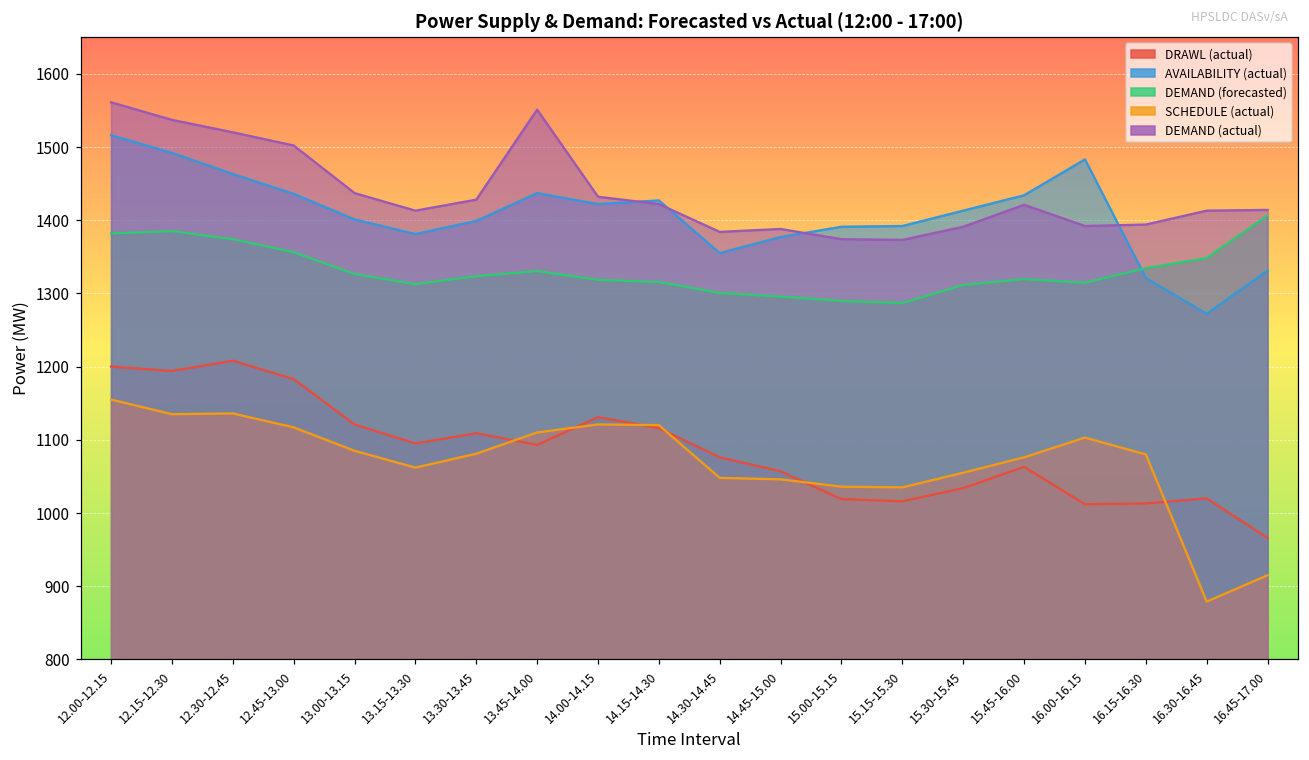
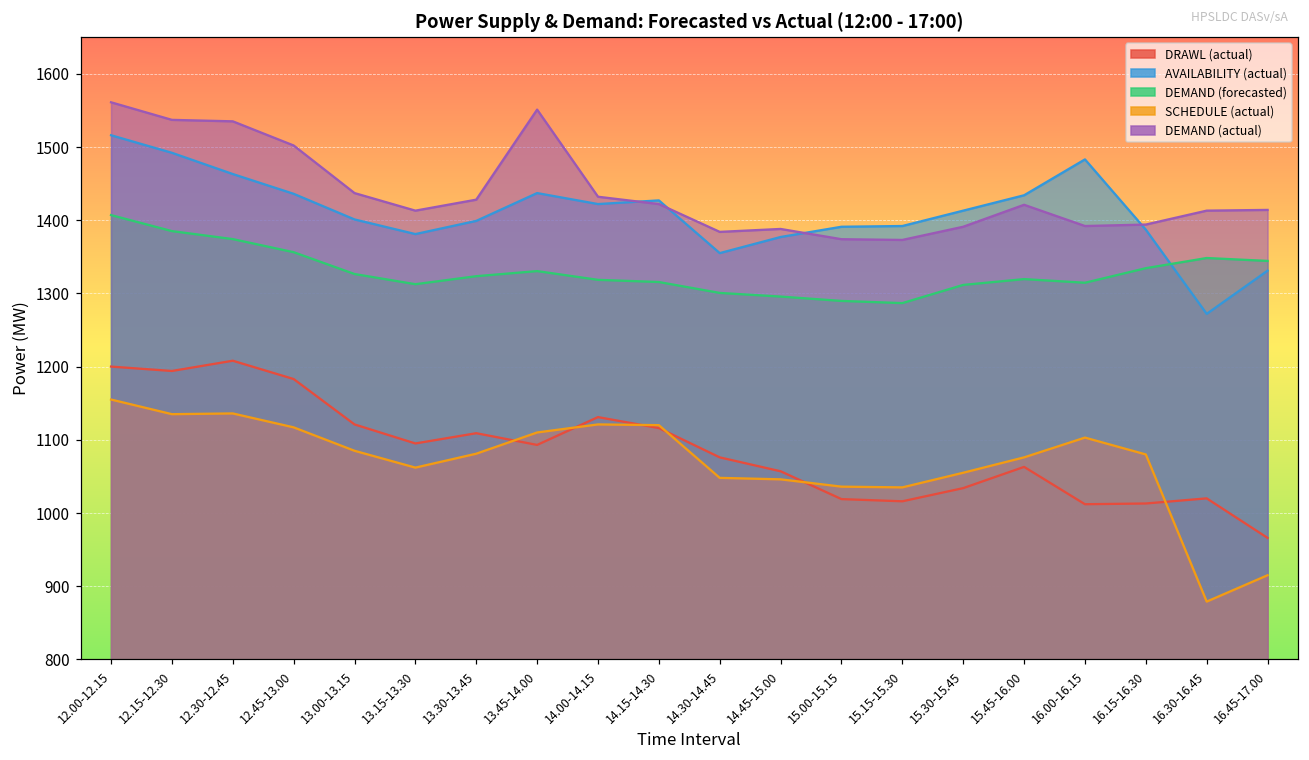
  {
    "DRAWL (actual)": {
      "12.00-12.15": 1200,
      "12.15-12.30": 1190,
      "12.30-12.45": 1210,
      "12.45-13.00": 1180,
      "13.00-13.15": 1120,
      "13.15-13.30": 1100,
      "13.30-13.45": 1110,
      "13.45-14.00": 1090,
      "14.00-14.15": 1130,
      "14.15-14.30": 1120,
      "14.30-14.45": 1080,
      "14.45-15.00": 1060,
      "15.00-15.15": 1020,
      "15.15-15.30": 1020,
      "15.30-15.45": 1030,
      "15.45-16.00": 1060,
      "16.00-16.15": 1010,
      "16.15-16.30": 1010,
      "16.30-16.45": 1020,
      "16.45-17.00": 970
    },
    "AVAILABILITY (actual)": {
      "12.00-12.15": 1520,
      "12.15-12.30": 1490,
      "12.30-12.45": 1460,
      "12.45-13.00": 1440,
      "13.00-13.15": 1400,
      "13.15-13.30": 1380,
      "13.30-13.45": 1400,
      "13.45-14.00": 1440,
      "14.00-14.15": 1420,
      "14.15-14.30": 1430,
      "14.30-14.45": 1360,
      "14.45-15.00": 1380,
      "15.00-15.15": 1390,
      "15.15-15.30": 1390,
      "15.30-15.45": 1410,
      "15.45-16.00": 1430,
      "16.00-16.15": 1480,
-     "16.15-16.30": 1320,
+     "16.15-16.30": 1390,
      "16.30-16.45": 1270,
      "16.45-17.00": 1330
    },
    "DEMAND (forecasted)": {
-     "12.00-12.15": 1380,
+     "12.00-12.15": 1410,
      "12.15-12.30": 1390,
      "12.30-12.45": 1370,
      "12.45-13.00": 1360,
      "13.00-13.15": 1330,
      "13.15-13.30": 1310,
      "13.30-13.45": 1320,
      "13.45-14.00": 1330,
      "14.00-14.15": 1320,
      "14.15-14.30": 1320,
      "14.30-14.45": 1300,
      "14.45-15.00": 1300,
      "15.00-15.15": 1290,
      "15.15-15.30": 1290,
      "15.30-15.45": 1310,
      "15.45-16.00": 1320,
      "16.00-16.15": 1310,
      "16.15-16.30": 1330,
      "16.30-16.45": 1350,
-     "16.45-17.00": 1410
+     "16.45-17.00": 1340
    },
    "SCHEDULE (actual)": {
      "12.00-12.15": 1160,
      "12.15-12.30": 1140,
      "12.30-12.45": 1140,
      "12.45-13.00": 1120,
      "13.00-13.15": 1090,
      "13.15-13.30": 1060,
      "13.30-13.45": 1080,
      "13.45-14.00": 1110,
      "14.00-14.15": 1120,
      "14.15-14.30": 1120,
      "14.30-14.45": 1050,
      "14.45-15.00": 1050,
      "15.00-15.15": 1040,
      "15.15-15.30": 1040,
      "15.30-15.45": 1060,
      "15.45-16.00": 1080,
      "16.00-16.15": 1100,
      "16.15-16.30": 1080,
      "16.30-16.45": 880,
      "16.45-17.00": 920
    },
    "DEMAND (actual)": {
      "12.00-12.15": 1560,
      "12.15-12.30": 1540,
-     "12.30-12.45": 1520,
+     "12.30-12.45": 1540,
      "12.45-13.00": 1500,
      "13.00-13.15": 1440,
      "13.15-13.30": 1410,
      "13.30-13.45": 1430,
      "13.45-14.00": 1550,
      "14.00-14.15": 1430,
      "14.15-14.30": 1420,
      "14.30-14.45": 1380,
      "14.45-15.00": 1390,
      "15.00-15.15": 1370,
      "15.15-15.30": 1370,
      "15.30-15.45": 1390,
      "15.45-16.00": 1420,
      "16.00-16.15": 1390,
      "16.15-16.30": 1390,
      "16.30-16.45": 1410,
      "16.45-17.00": 1410
    }
  }
